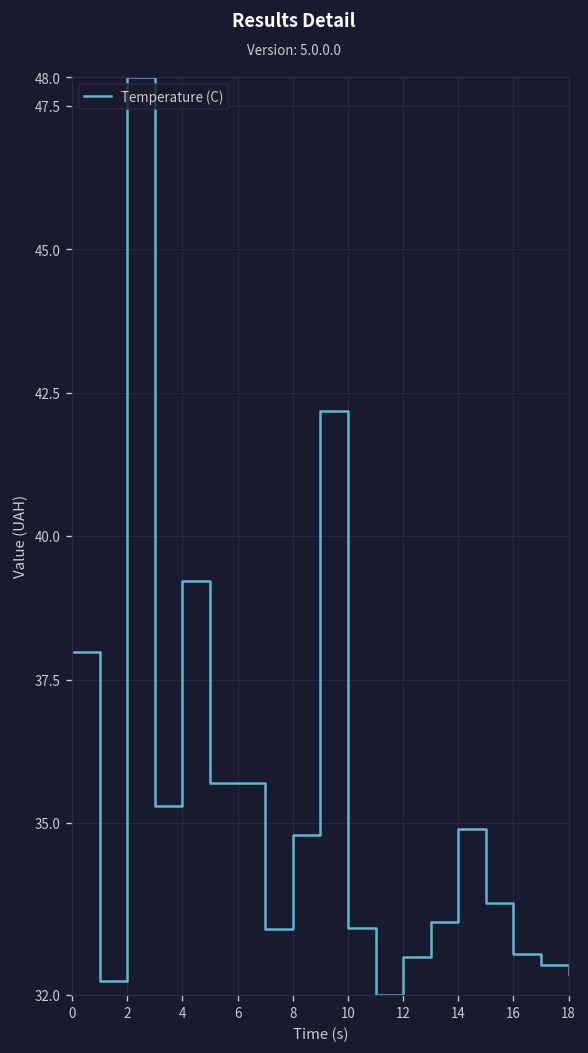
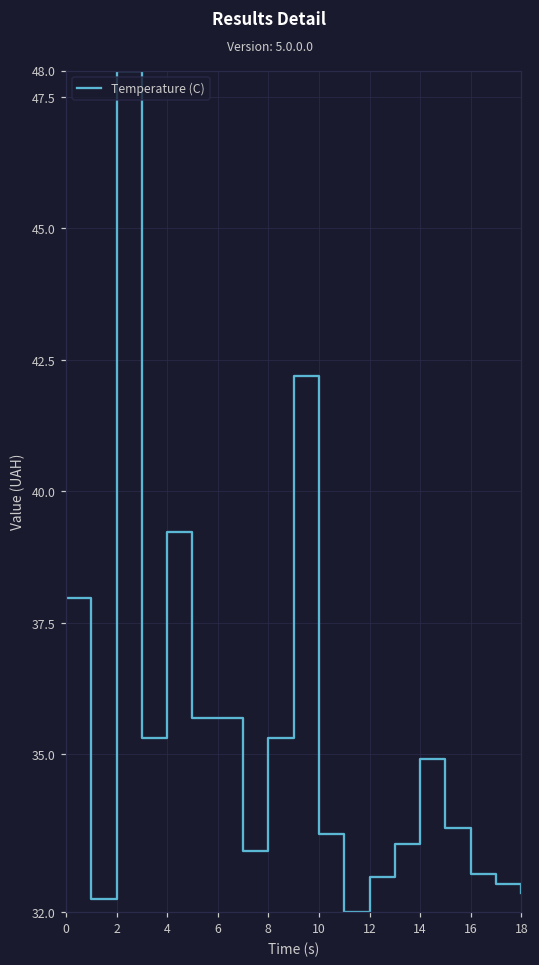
  {
    "0": 38.0,
    "2": 48.0,
    "4": 39.2,
    "6": 35.7,
-   "8": 34.8,
-   "10": 33.2,
+   "8": 35.3,
+   "10": 33.5,
    "12": 32.7,
    "14": 34.9,
    "16": 32.7,
    "18": 32.4
  }
